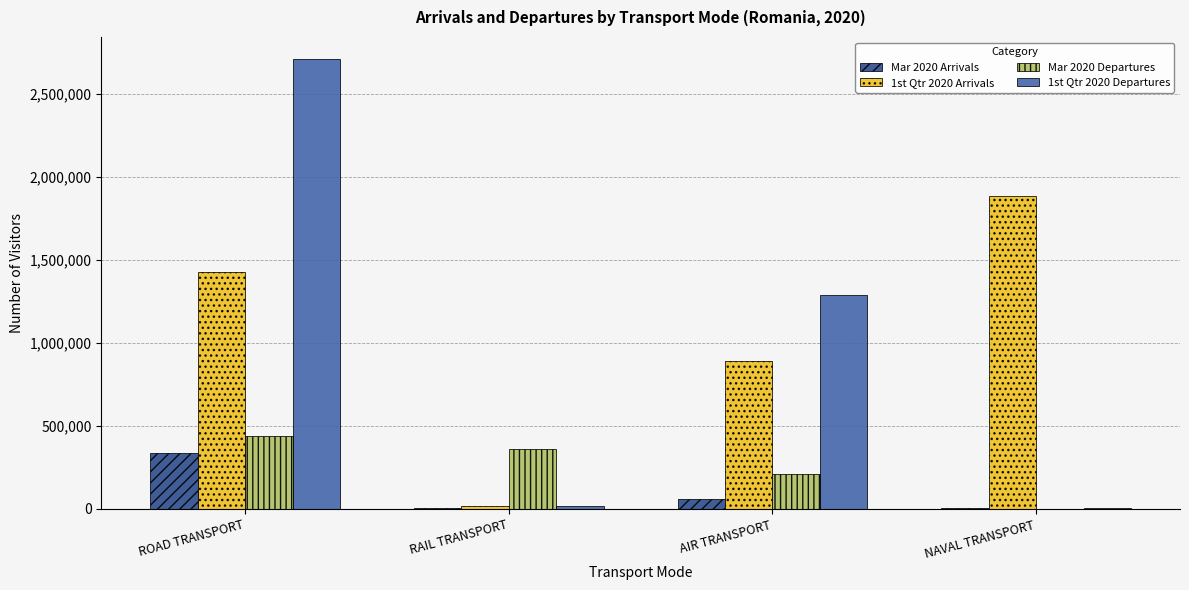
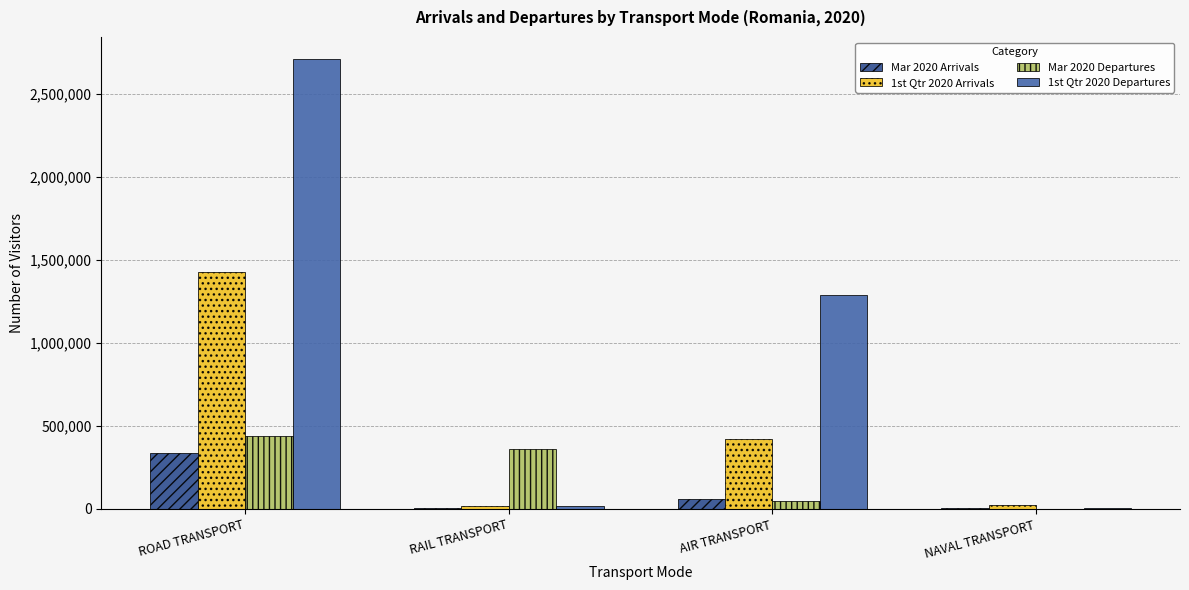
  {
    "1st Qtr 2020 Arrivals": {
      "ROAD TRANSPORT": "1,430,000",
      "RAIL TRANSPORT": "20,000",
-     "AIR TRANSPORT": "890,000",
-     "NAVAL TRANSPORT": "1,880,000"
+     "AIR TRANSPORT": "420,000",
+     "NAVAL TRANSPORT": "20,000"
    },
    "Mar 2020 Departures": {
      "ROAD TRANSPORT": "440,000",
      "RAIL TRANSPORT": "360,000",
-     "AIR TRANSPORT": "210,000"
+     "AIR TRANSPORT": "50,000"
    }
  }
